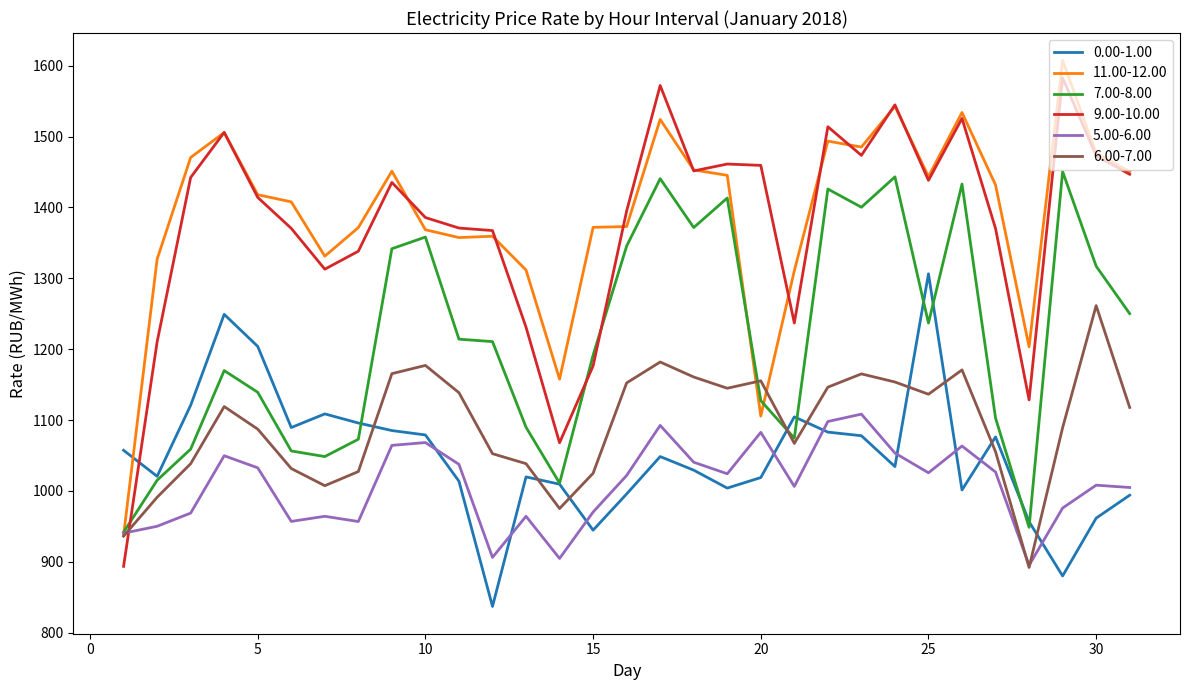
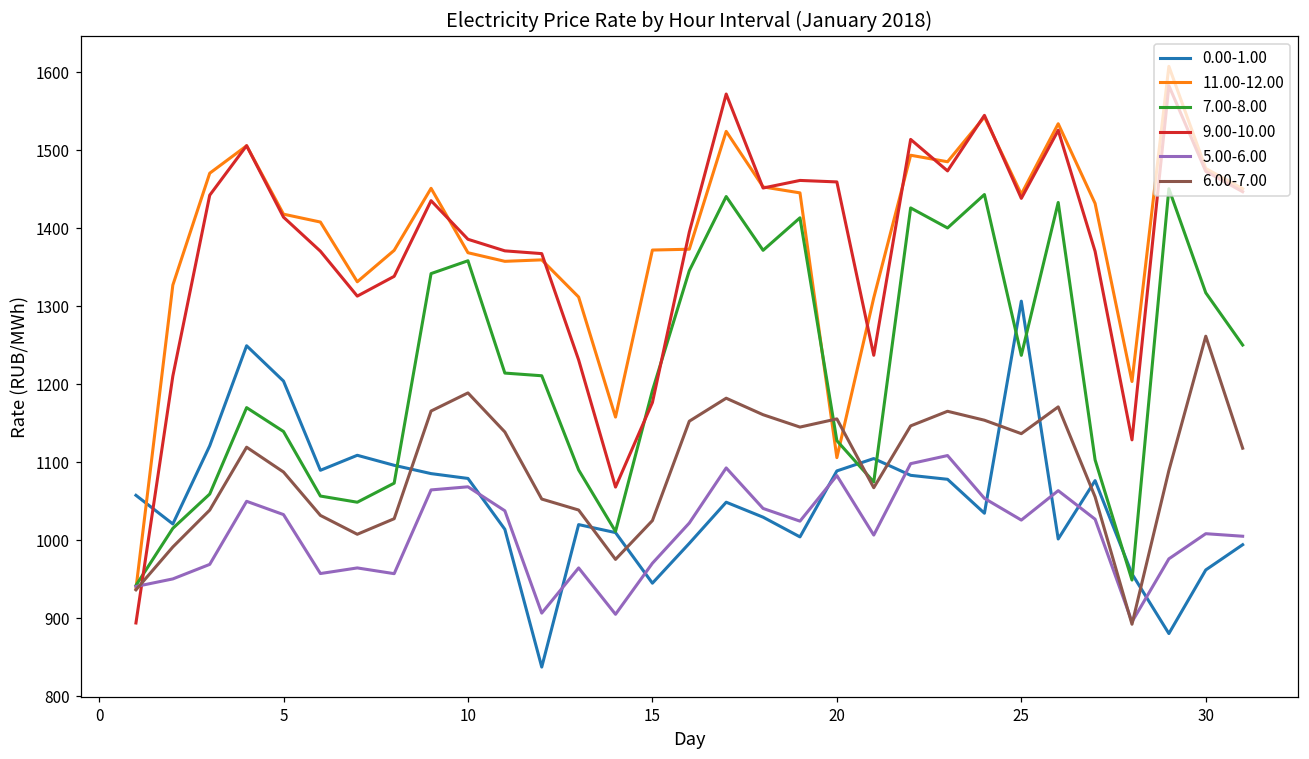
  {
    "0.00-1.00": {
      "5": 1200,
      "10": 1080,
      "15": 940,
-     "20": 1020,
+     "20": 1090,
      "25": 1310,
      "30": 960
    },
    "11.00-12.00": {
      "5": 1420,
      "10": 1370,
      "15": 1370,
      "20": 1110,
      "25": 1440
    },
    "7.00-8.00": {
      "5": 1140,
      "10": 1360,
      "15": 1190,
      "20": 1130,
      "25": 1240,
      "30": 1320
    },
    "9.00-10.00": {
      "5": 1410,
      "10": 1390,
      "15": 1180,
      "20": 1460,
      "25": 1440
    },
    "5.00-6.00": {
      "5": 1030,
      "10": 1070,
      "15": 970,
      "20": 1080,
      "25": 1030,
      "30": 1010
    },
    "6.00-7.00": {
      "5": 1090,
-     "10": 1180,
+     "10": 1190,
      "15": 1030,
      "20": 1160,
      "25": 1140,
      "30": 1260
    }
  }
